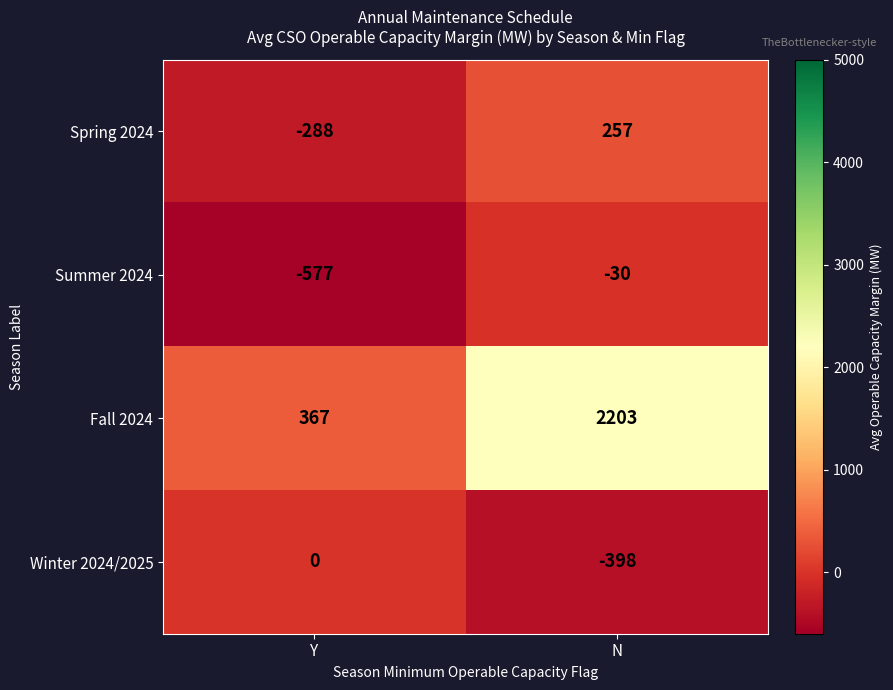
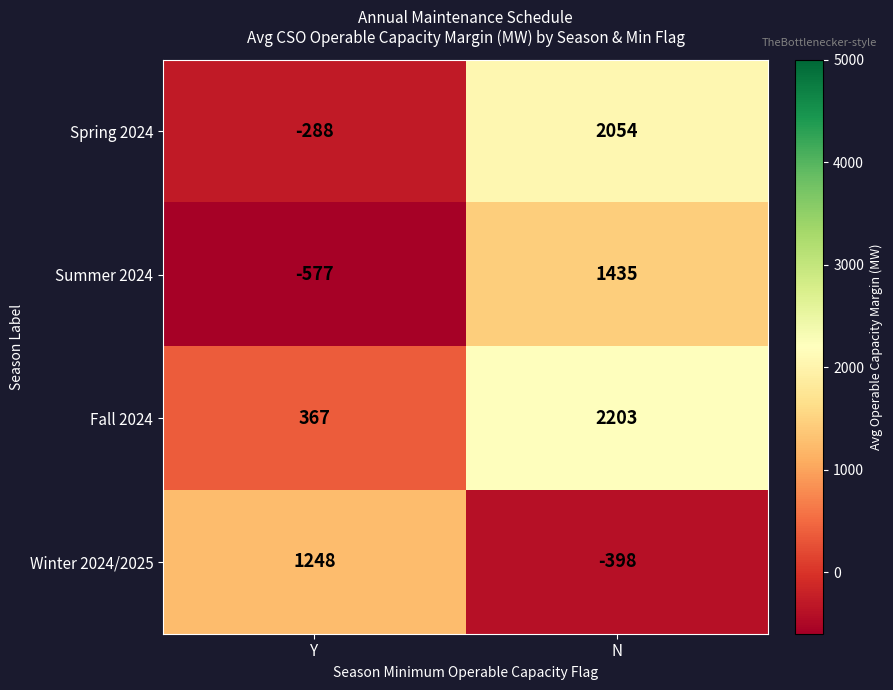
  {
    "Spring 2024": {
      "Y": -288,
-     "N": 257
+     "N": 2054
    },
    "Summer 2024": {
      "Y": -577,
-     "N": -30
+     "N": 1435
    },
    "Fall 2024": {
      "Y": 367,
      "N": 2203
    },
    "Winter 2024/2025": {
-     "Y": 0,
+     "Y": 1248,
      "N": -398
    }
  }
